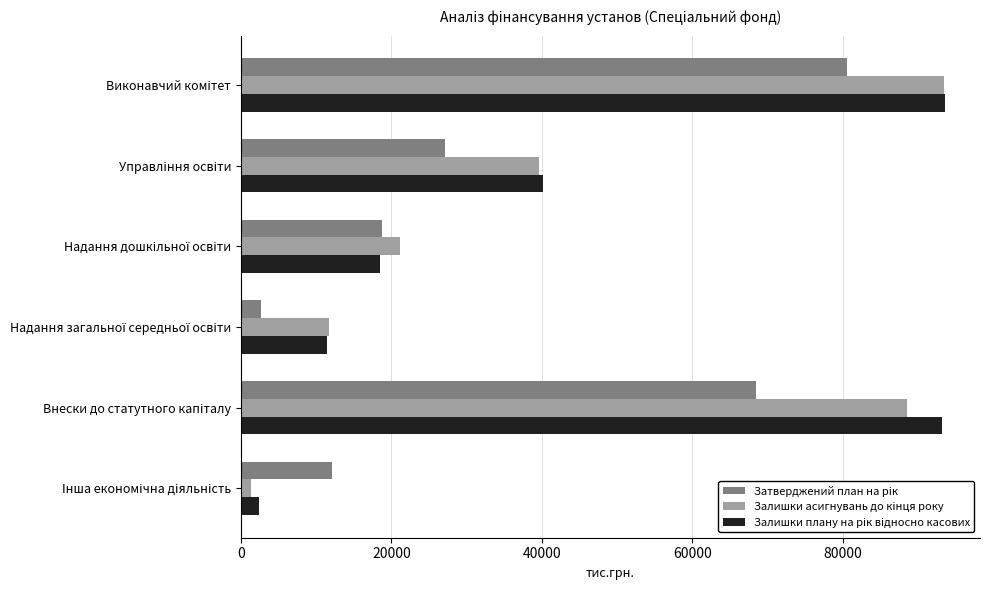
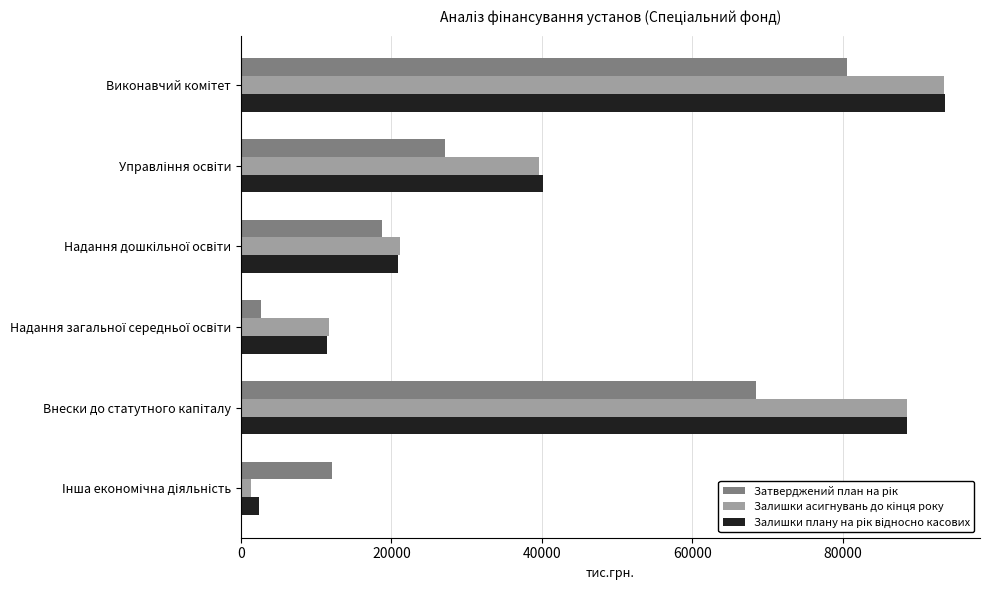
  {
    "Залишки плану на рік відносно касових": {
      "Виконавчий комітет": 94000,
      "Управління освіти": 40000,
-     "Надання дошкільної освіти": 18000,
+     "Надання дошкільної освіти": 21000,
      "Надання загальної середньої освіти": 11000,
-     "Внески до статутного капіталу": 93000,
+     "Внески до статутного капіталу": 89000,
      "Інша економічна діяльність": 2000
    }
  }
